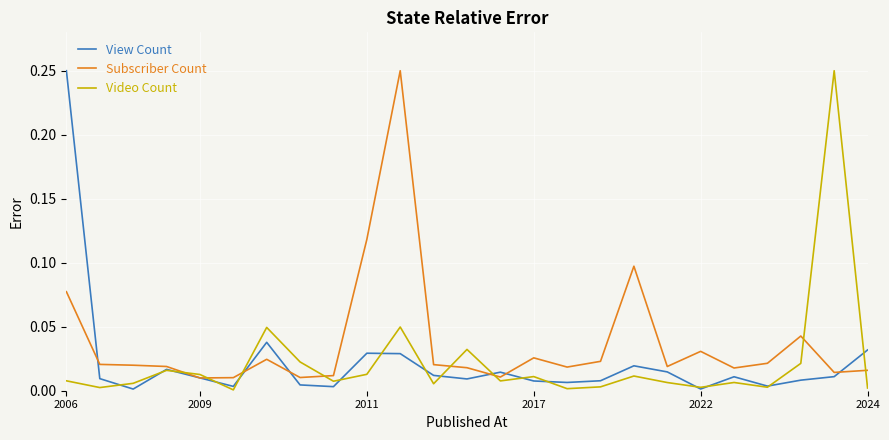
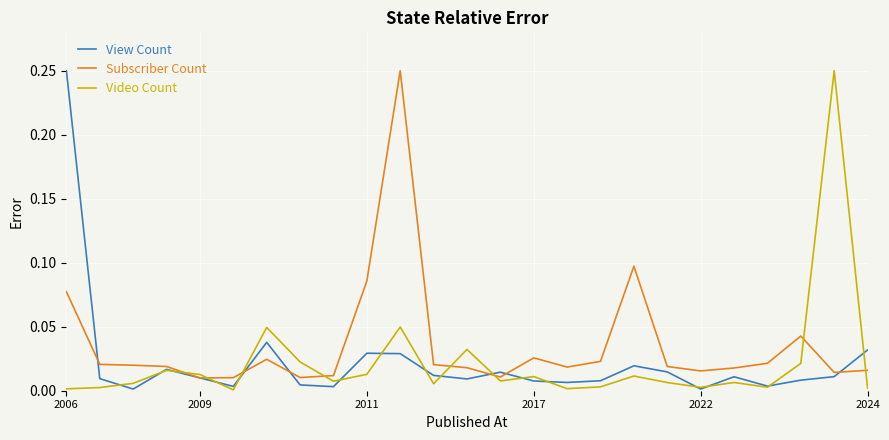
  {
    "View Count": {
      "2006": 0.250,
      "2011": 0.029,
      "2017": 0.008,
      "2024": 0.032
    },
    "Subscriber Count": {
      "2006": 0.077,
-     "2011": 0.118,
+     "2011": 0.086,
      "2017": 0.026,
-     "2022": 0.031,
+     "2022": 0.015,
      "2024": 0.016
    },
    "Video Count": {
-     "2006": 0.008,
+     "2006": 0.001,
      "2009": 0.013,
      "2011": 0.013,
      "2017": 0.011,
      "2024": 0.002
    }
  }
